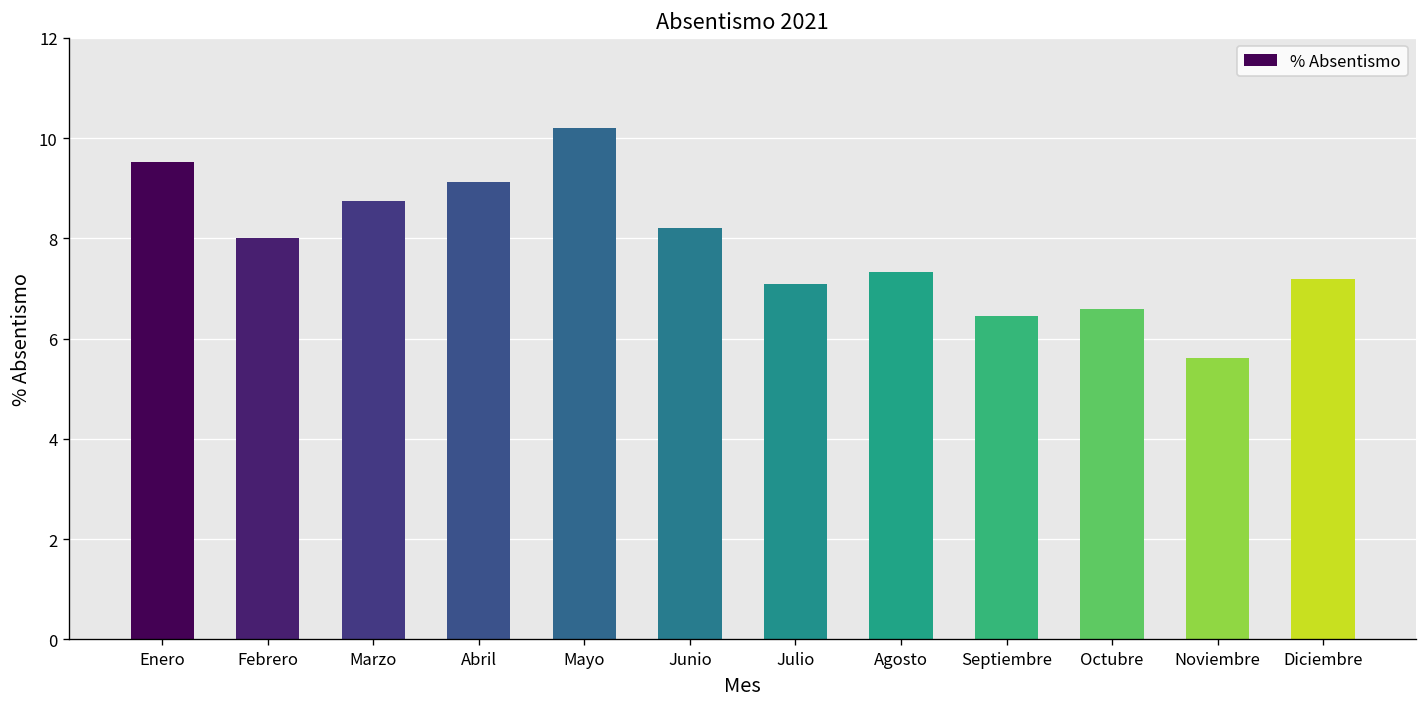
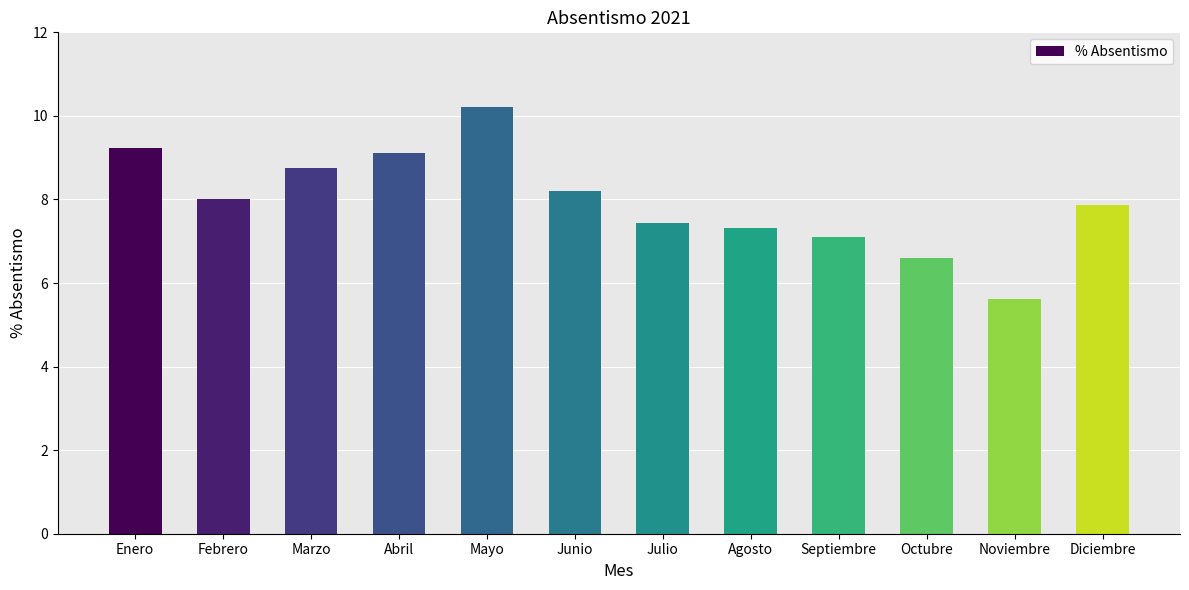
  {
-   "Enero": 9.5,
+   "Enero": 9.2,
    "Febrero": 8.0,
    "Marzo": 8.8,
    "Abril": 9.1,
    "Mayo": 10.2,
    "Junio": 8.2,
-   "Julio": 7.1,
+   "Julio": 7.4,
    "Agosto": 7.3,
-   "Septiembre": 6.5,
+   "Septiembre": 7.1,
    "Octubre": 6.6,
    "Noviembre": 5.6,
-   "Diciembre": 7.2
+   "Diciembre": 7.9
  }
